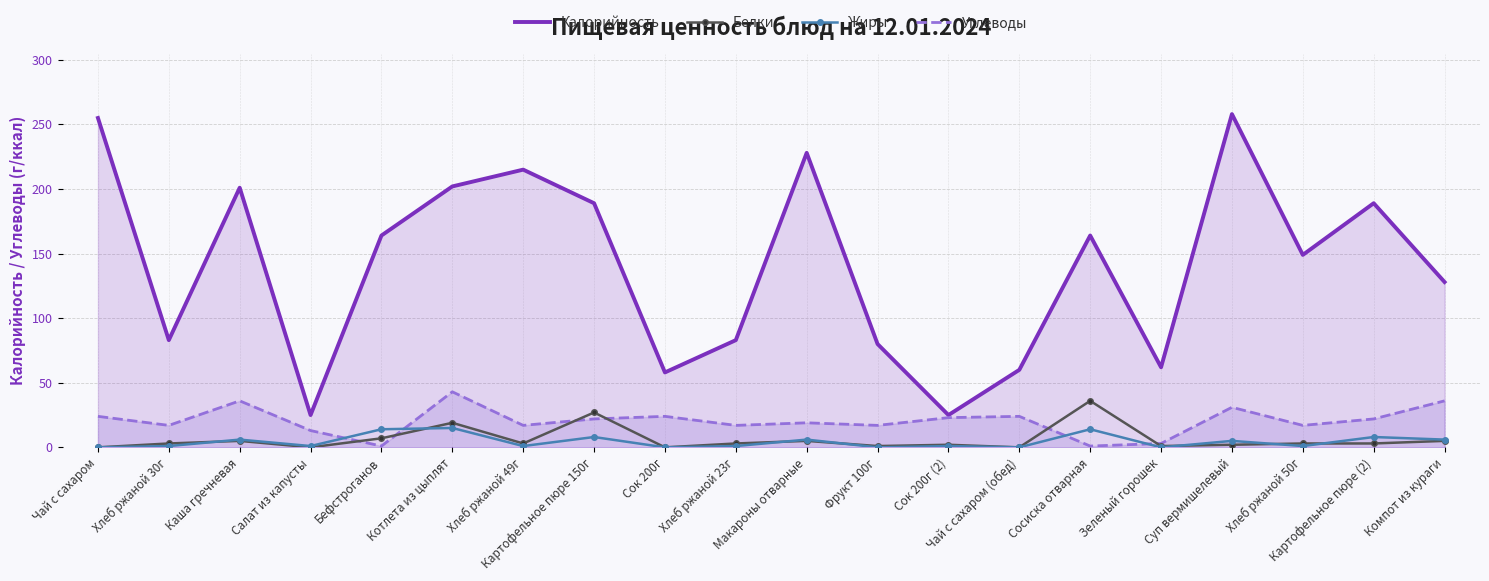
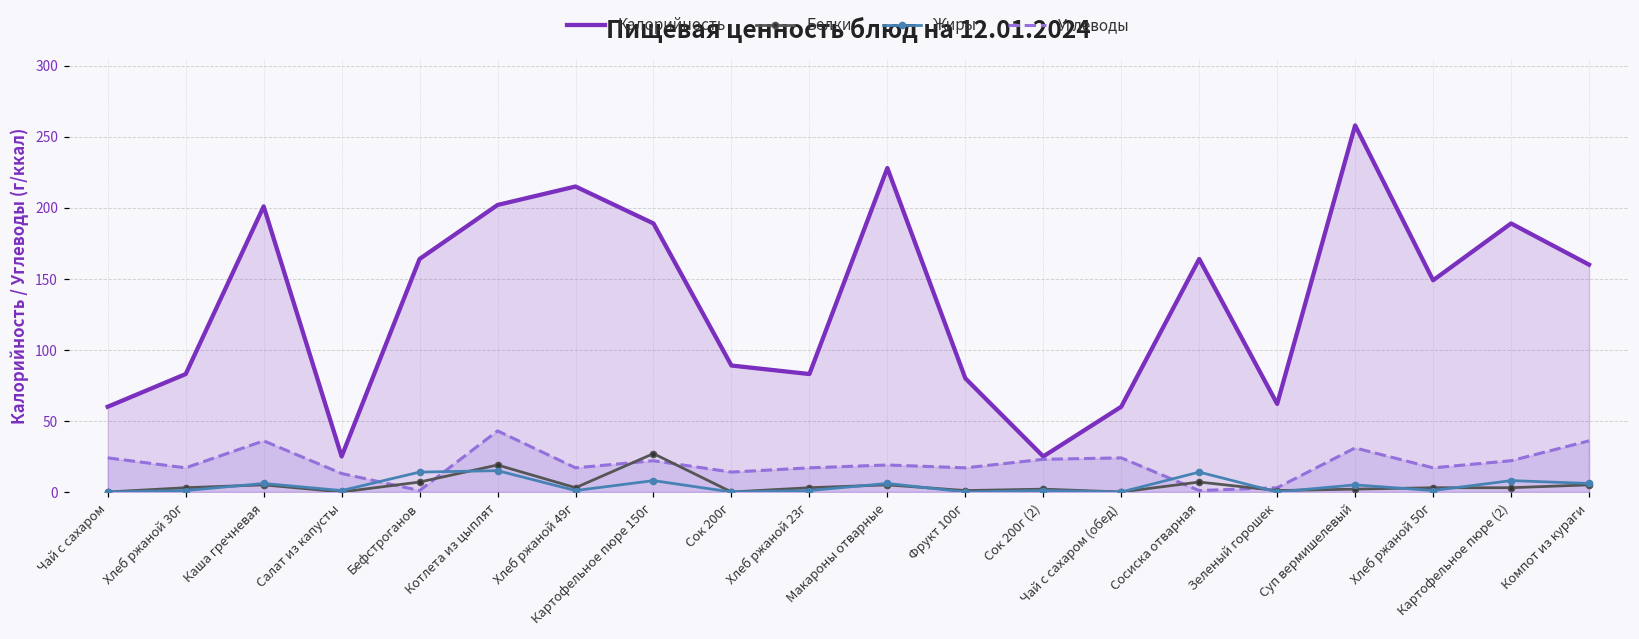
  {
    "Калорийность": {
-     "Чай с сахаром": 255,
+     "Чай с сахаром": 60,
      "Хлеб ржаной 30г": 83,
      "Каша гречневая": 201,
      "Салат из капусты": 25,
      "Бефстроганов": 164,
      "Котлета из цыплят": 202,
      "Хлеб ржаной 49г": 215,
      "Картофельное пюре 150г": 189,
-     "Сок 200г": 58,
+     "Сок 200г": 89,
      "Хлеб ржаной 23г": 83,
      "Макароны отварные": 228,
      "Фрукт 100г": 80,
      "Сок 200г (2)": 25,
      "Чай с сахаром (обед)": 60,
      "Сосиска отварная": 164,
      "Зеленый горошек": 62,
      "Суп вермишелевый": 258,
      "Хлеб ржаной 50г": 149,
      "Картофельное пюре (2)": 189,
-     "Компот из кураги": 128
+     "Компот из кураги": 160
    },
    "Белки": {
      "Хлеб ржаной 30г": 3,
      "Бефстроганов": 7,
      "Котлета из цыплят": 19,
      "Хлеб ржаной 49г": 3,
      "Картофельное пюре 150г": 27,
      "Хлеб ржаной 23г": 3,
-     "Сосиска отварная": 36,
+     "Сосиска отварная": 7,
      "Суп вермишелевый": 2,
      "Хлеб ржаной 50г": 3,
      "Картофельное пюре (2)": 3
    },
    "Жиры": {
      "Хлеб ржаной 30г": 1,
      "Бефстроганов": 14,
      "Котлета из цыплят": 15,
      "Хлеб ржаной 49г": 1,
      "Картофельное пюре 150г": 8,
      "Хлеб ржаной 23г": 1,
      "Сосиска отварная": 14,
      "Суп вермишелевый": 5,
      "Хлеб ржаной 50г": 1,
      "Картофельное пюре (2)": 8
    },
    "Углеводы": {
      "Чай с сахаром": 24,
      "Хлеб ржаной 30г": 17,
      "Каша гречневая": 36,
      "Салат из капусты": 13,
      "Бефстроганов": 1,
      "Котлета из цыплят": 43,
      "Хлеб ржаной 49г": 17,
      "Картофельное пюре 150г": 22,
-     "Сок 200г": 24,
+     "Сок 200г": 14,
      "Хлеб ржаной 23г": 17,
      "Макароны отварные": 19,
      "Фрукт 100г": 17,
      "Сок 200г (2)": 23,
      "Чай с сахаром (обед)": 24,
      "Сосиска отварная": 1,
      "Зеленый горошек": 3,
      "Суп вермишелевый": 31,
      "Хлеб ржаной 50г": 17,
      "Картофельное пюре (2)": 22,
      "Компот из кураги": 36
    }
  }
